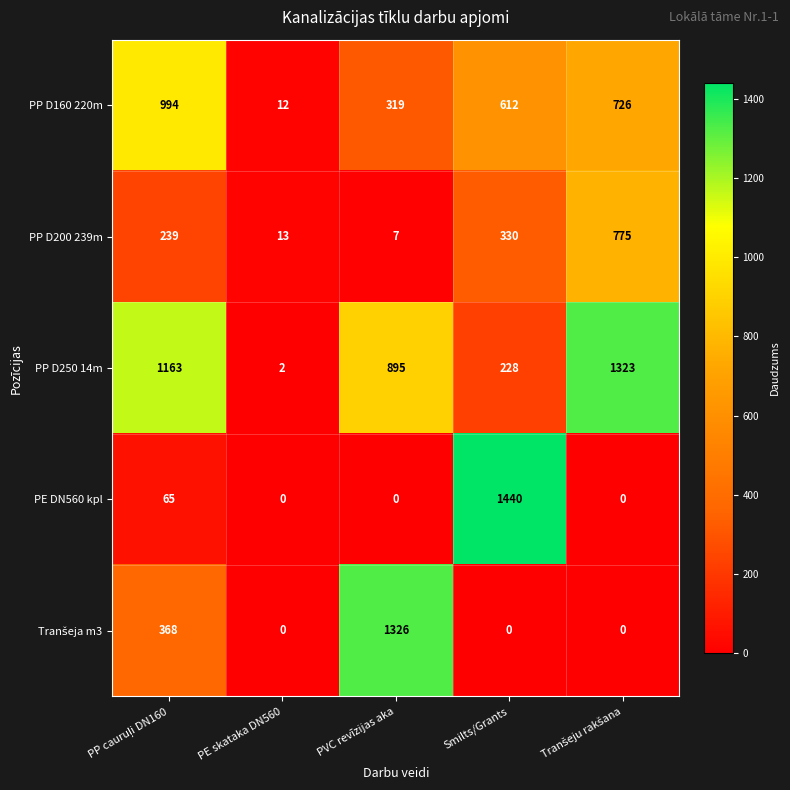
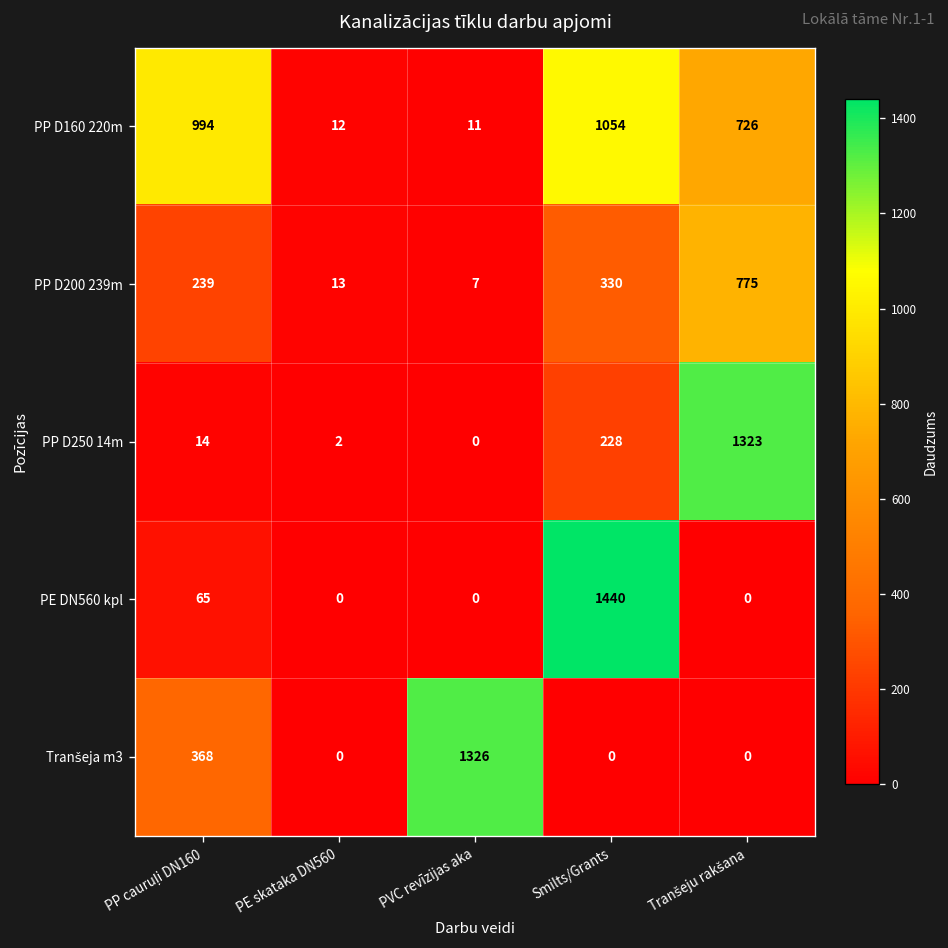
  {
    "PP D160 220m": {
      "PP cauruļi DN160": 994,
      "PE skataka DN560": 12,
-     "PVC revīzijas aka": 319,
-     "Smilts/Grants": 612,
+     "PVC revīzijas aka": 11,
+     "Smilts/Grants": 1054,
      "Tranšeju rakšana": 726
    },
    "PP D200 239m": {
      "PP cauruļi DN160": 239,
      "PE skataka DN560": 13,
      "PVC revīzijas aka": 7,
      "Smilts/Grants": 330,
      "Tranšeju rakšana": 775
    },
    "PP D250 14m": {
-     "PP cauruļi DN160": 1163,
+     "PP cauruļi DN160": 14,
      "PE skataka DN560": 2,
-     "PVC revīzijas aka": 895,
+     "PVC revīzijas aka": 0,
      "Smilts/Grants": 228,
      "Tranšeju rakšana": 1323
    },
    "PE DN560 kpl": {
      "PP cauruļi DN160": 65,
      "PE skataka DN560": 0,
      "PVC revīzijas aka": 0,
      "Smilts/Grants": 1440,
      "Tranšeju rakšana": 0
    },
    "Tranšeja m3": {
      "PP cauruļi DN160": 368,
      "PE skataka DN560": 0,
      "PVC revīzijas aka": 1326,
      "Smilts/Grants": 0,
      "Tranšeju rakšana": 0
    }
  }
